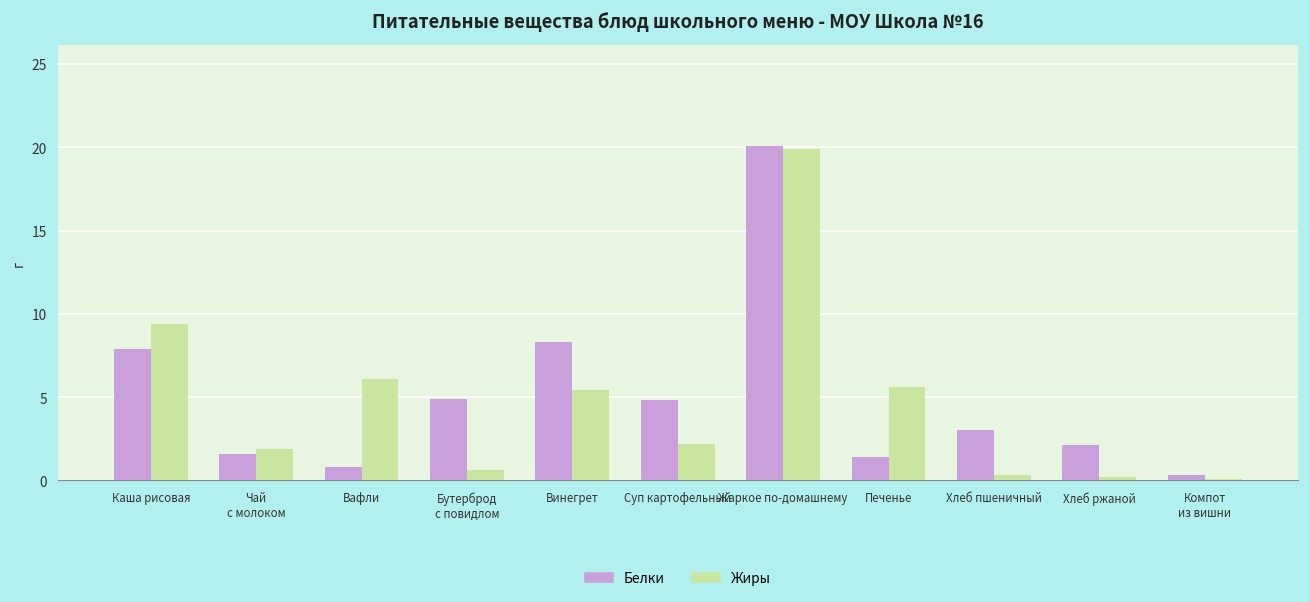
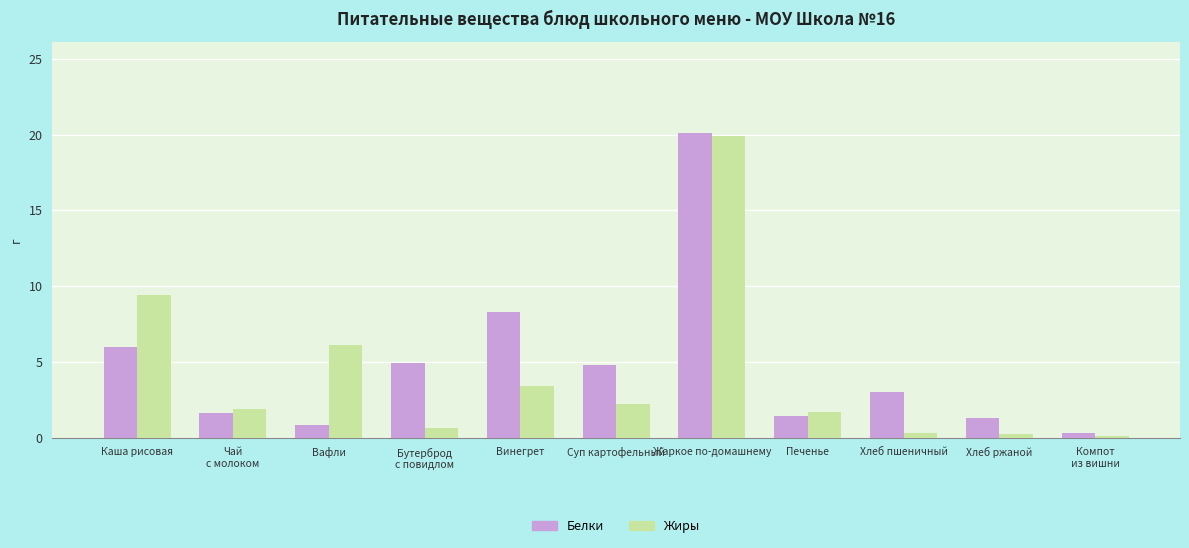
  {
    "Белки": {
-     "Каша рисовая": 7.9,
+     "Каша рисовая": 6.0,
      "Чай с молоком": 1.6,
      "Вафли": 0.8,
      "Бутерброд с повидлом": 4.9,
      "Винегрет": 8.3,
      "Суп картофельный": 4.8,
      "Жаркое по-домашнему": 20.1,
      "Печенье": 1.4,
      "Хлеб пшеничный": 3.0,
-     "Хлеб ржаной": 2.1,
+     "Хлеб ржаной": 1.3,
      "Компот из вишни": 0.3
    },
    "Жиры": {
      "Каша рисовая": 9.4,
      "Чай с молоком": 1.9,
      "Вафли": 6.1,
      "Бутерброд с повидлом": 0.6,
-     "Винегрет": 5.4,
+     "Винегрет": 3.4,
      "Суп картофельный": 2.2,
      "Жаркое по-домашнему": 19.9,
-     "Печенье": 5.6,
+     "Печенье": 1.7,
      "Хлеб пшеничный": 0.3,
      "Хлеб ржаной": 0.2
    }
  }
